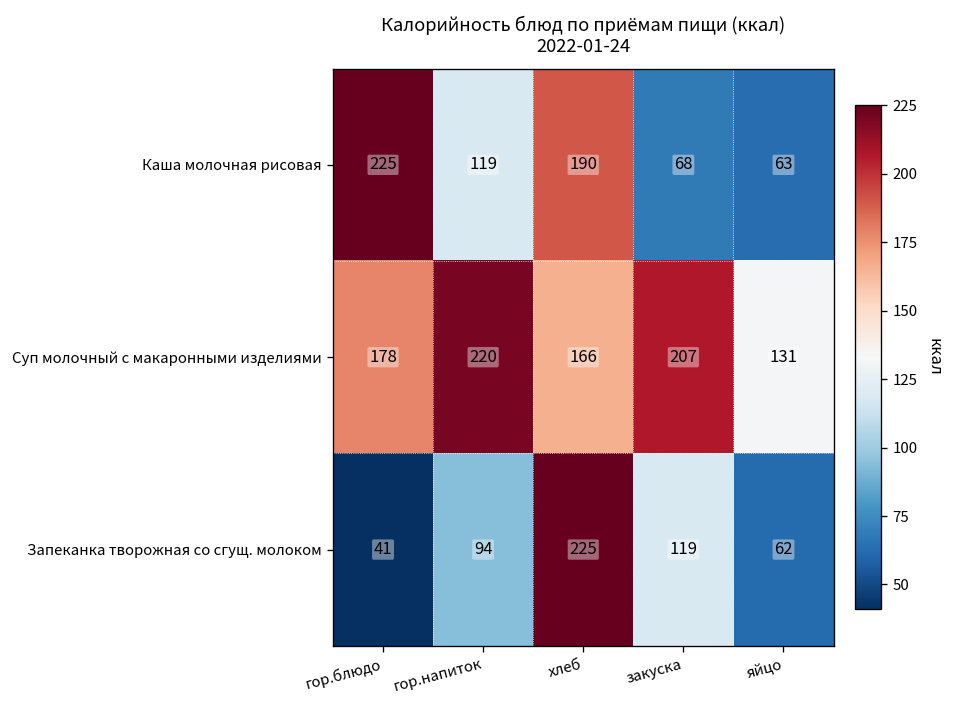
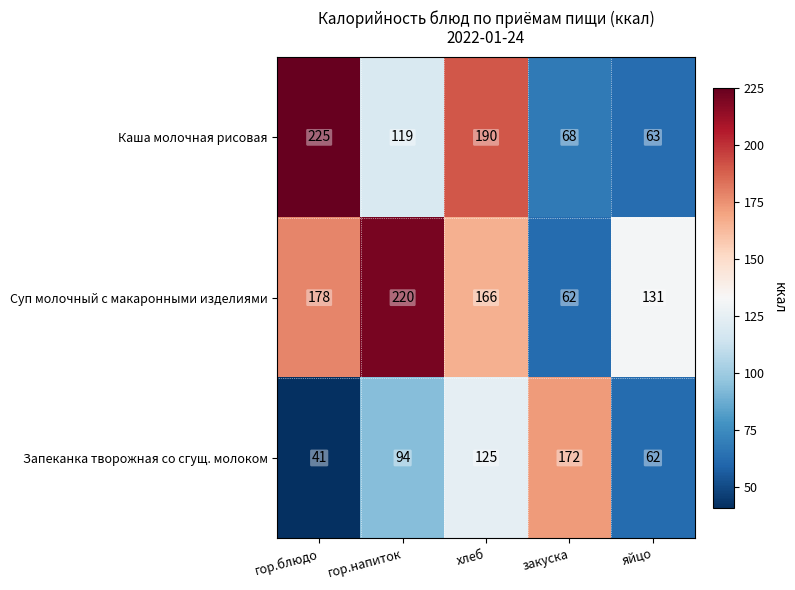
  {
    "Суп молочный с макаронными изделиями": {
-     "закуска": 207
+     "закуска": 62
    },
    "Запеканка творожная со сгущ. молоком": {
-     "хлеб": 225,
-     "закуска": 119
+     "хлеб": 125,
+     "закуска": 172
    }
  }
